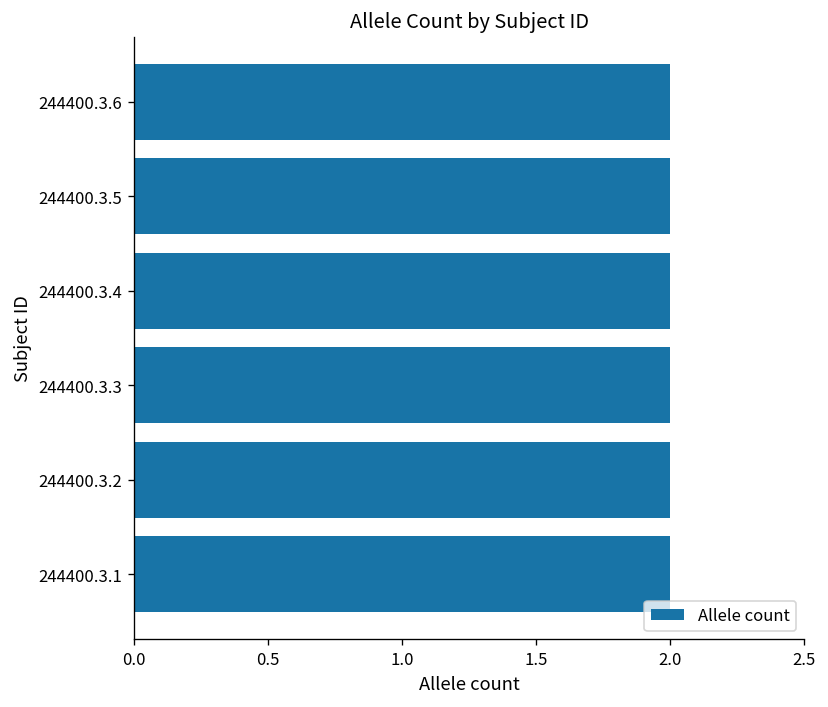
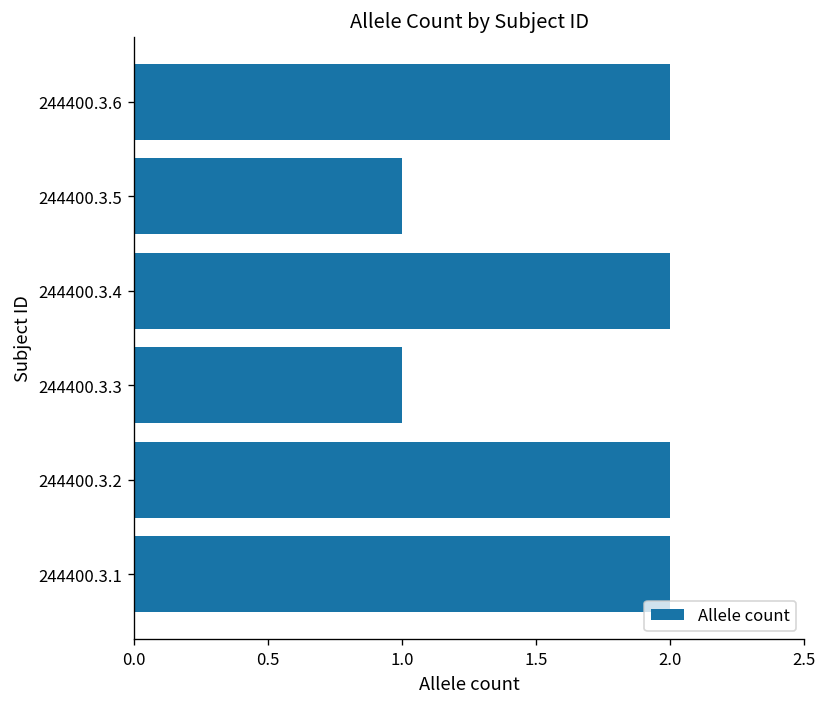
  {
    "244400.3.6": 2,
-   "244400.3.5": 2,
+   "244400.3.5": 1,
    "244400.3.4": 2,
-   "244400.3.3": 2,
+   "244400.3.3": 1,
    "244400.3.2": 2,
    "244400.3.1": 2
  }
